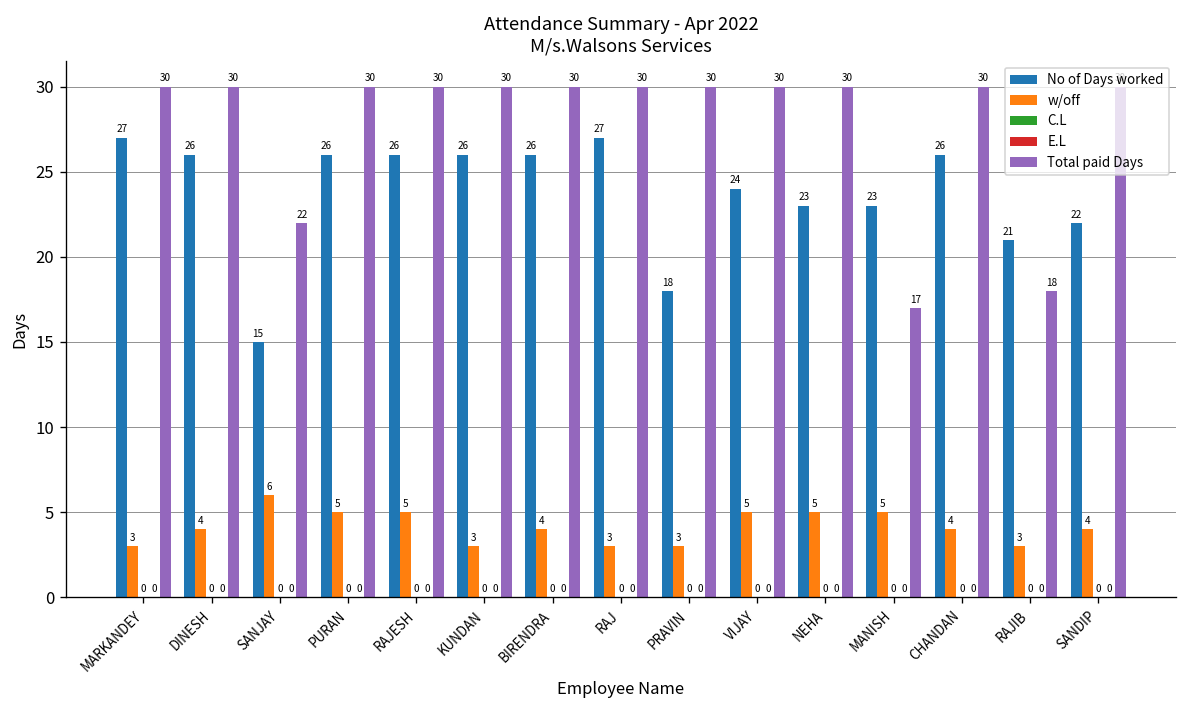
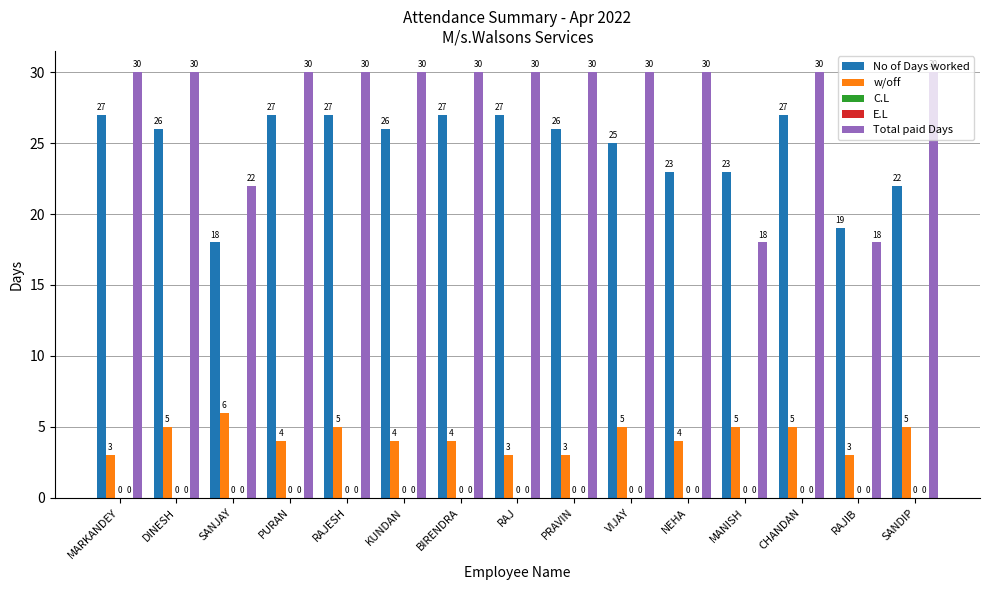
  {
    "No of Days worked": {
      "MARKANDEY": 27,
      "DINESH": 26,
-     "SANJAY": 15,
-     "PURAN": 26,
-     "RAJESH": 26,
+     "SANJAY": 18,
+     "PURAN": 27,
+     "RAJESH": 27,
      "KUNDAN": 26,
-     "BIRENDRA": 26,
+     "BIRENDRA": 27,
      "RAJ": 27,
-     "PRAVIN": 18,
-     "VIJAY": 24,
+     "PRAVIN": 26,
+     "VIJAY": 25,
      "NEHA": 23,
      "MANISH": 23,
-     "CHANDAN": 26,
-     "RAJIB": 21,
+     "CHANDAN": 27,
+     "RAJIB": 19,
      "SANDIP": 22
    },
    "w/off": {
      "MARKANDEY": 3,
-     "DINESH": 4,
+     "DINESH": 5,
      "SANJAY": 6,
-     "PURAN": 5,
+     "PURAN": 4,
      "RAJESH": 5,
-     "KUNDAN": 3,
+     "KUNDAN": 4,
      "BIRENDRA": 4,
      "RAJ": 3,
      "PRAVIN": 3,
      "VIJAY": 5,
-     "NEHA": 5,
+     "NEHA": 4,
      "MANISH": 5,
-     "CHANDAN": 4,
+     "CHANDAN": 5,
      "RAJIB": 3,
-     "SANDIP": 4
+     "SANDIP": 5
    },
    "C.L": {
      "MARKANDEY": 0,
      "DINESH": 0,
      "SANJAY": 0,
      "PURAN": 0,
      "RAJESH": 0,
      "KUNDAN": 0,
      "BIRENDRA": 0,
      "RAJ": 0,
      "PRAVIN": 0,
      "VIJAY": 0,
      "NEHA": 0,
      "MANISH": 0,
      "CHANDAN": 0,
      "RAJIB": 0,
      "SANDIP": 0
    },
    "E.L": {
      "MARKANDEY": 0,
      "DINESH": 0,
      "SANJAY": 0,
      "PURAN": 0,
      "RAJESH": 0,
      "KUNDAN": 0,
      "BIRENDRA": 0,
      "RAJ": 0,
      "PRAVIN": 0,
      "VIJAY": 0,
      "NEHA": 0,
      "MANISH": 0,
      "CHANDAN": 0,
      "RAJIB": 0,
      "SANDIP": 0
    },
    "Total paid Days": {
      "MARKANDEY": 30,
      "DINESH": 30,
      "SANJAY": 22,
      "PURAN": 30,
      "RAJESH": 30,
      "KUNDAN": 30,
      "BIRENDRA": 30,
      "RAJ": 30,
      "PRAVIN": 30,
      "VIJAY": 30,
      "NEHA": 30,
-     "MANISH": 17,
+     "MANISH": 18,
      "CHANDAN": 30,
      "RAJIB": 18
    }
  }
